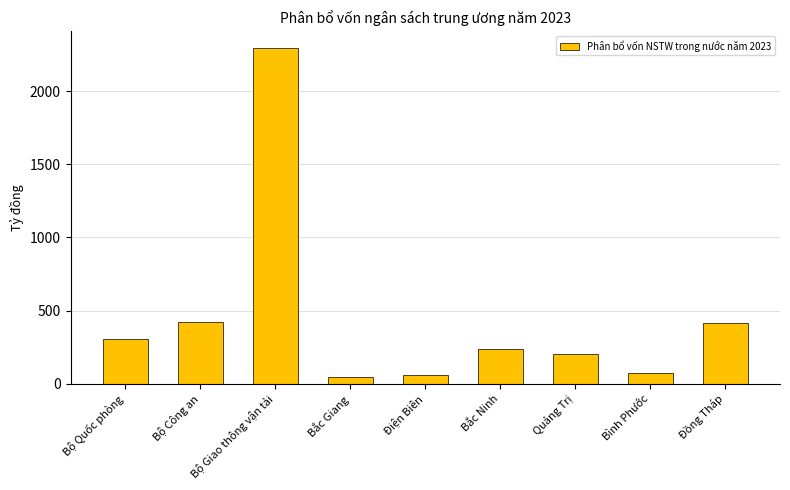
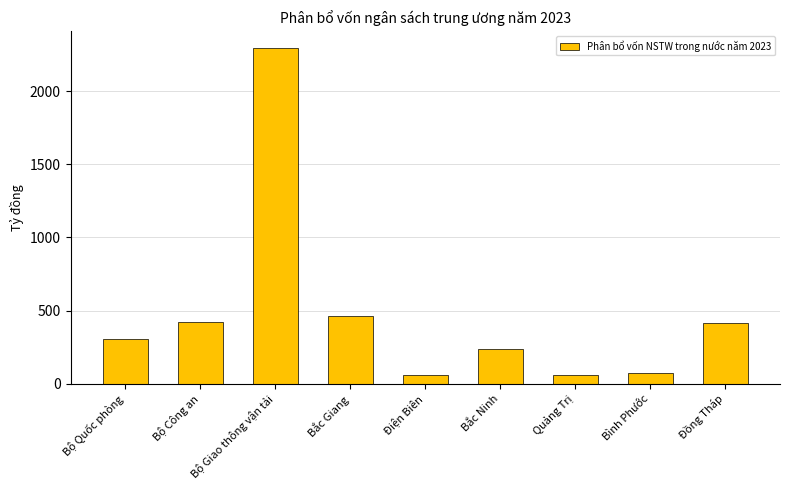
  {
    "Bộ Quốc phòng": 310,
    "Bộ Công an": 420,
    "Bộ Giao thông vận tải": 2300,
-   "Bắc Giang": 40,
+   "Bắc Giang": 460,
    "Điện Biên": 60,
    "Bắc Ninh": 240,
-   "Quảng Trị": 200,
+   "Quảng Trị": 60,
    "Bình Phước": 70,
    "Đồng Tháp": 410
  }
